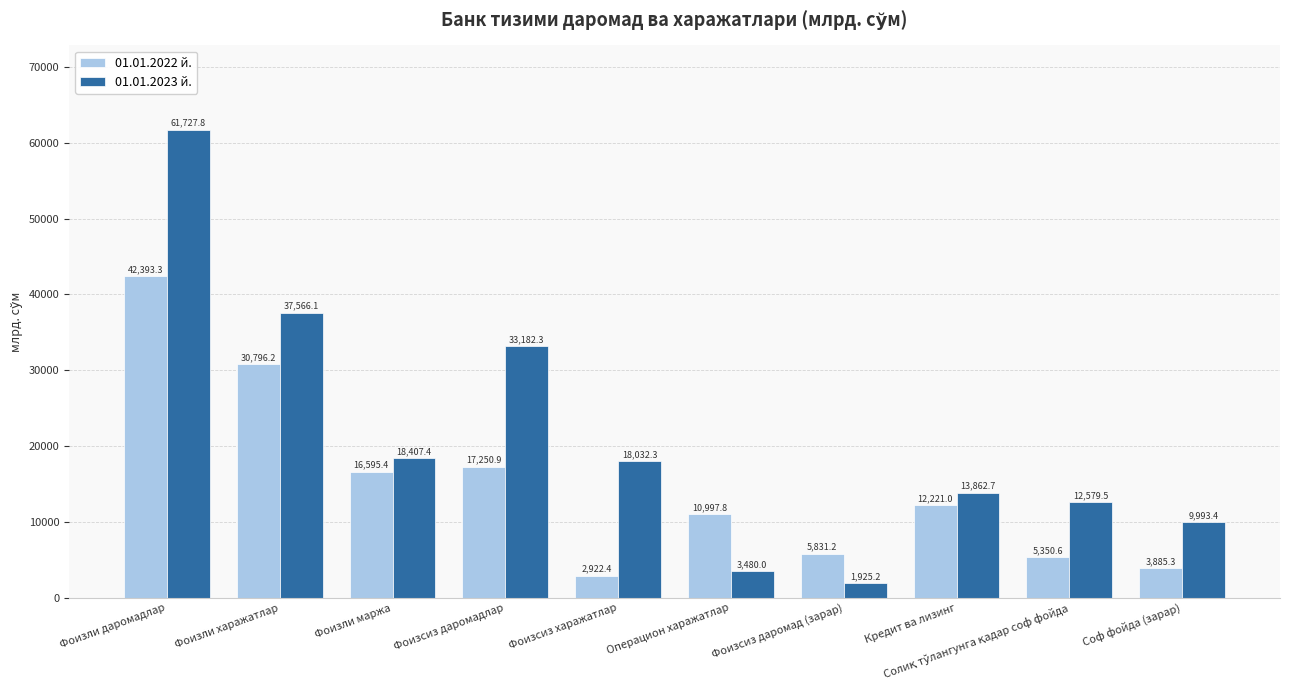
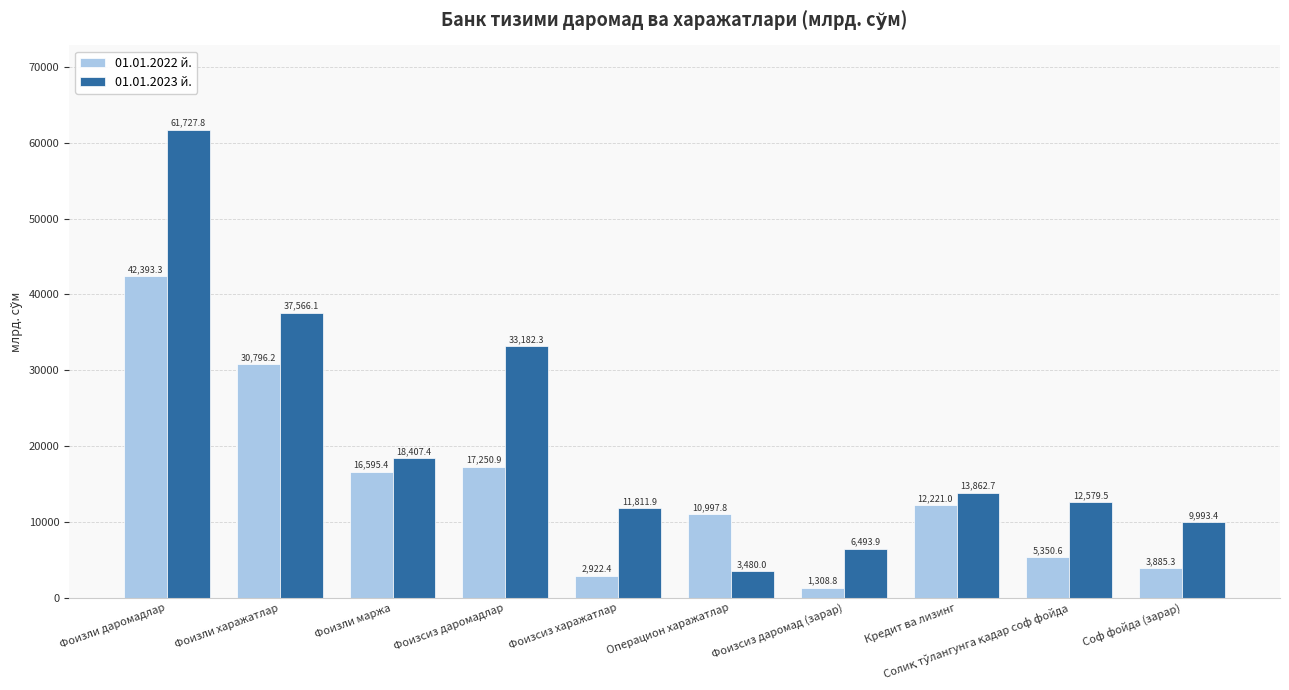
  {
    "01.01.2022 й.": {
      "Фоизли даромадлар": "42,393.3",
      "Фоизли харажатлар": "30,796.2",
      "Фоизли маржа": "16,595.4",
      "Фоизсиз даромадлар": "17,250.9",
      "Фоизсиз харажатлар": "2,922.4",
      "Операцион харажатлар": "10,997.8",
-     "Фоизсиз даромад (зарар)": "5,831.2",
+     "Фоизсиз даромад (зарар)": "1,308.8",
      "Кредит ва лизинг": "12,221.0",
      "Солиқ тўлангунга қадар соф фойда": "5,350.6",
      "Соф фойда (зарар)": "3,885.3"
    },
    "01.01.2023 й.": {
      "Фоизли даромадлар": "61,727.8",
      "Фоизли харажатлар": "37,566.1",
      "Фоизли маржа": "18,407.4",
      "Фоизсиз даромадлар": "33,182.3",
-     "Фоизсиз харажатлар": "18,032.3",
+     "Фоизсиз харажатлар": "11,811.9",
      "Операцион харажатлар": "3,480.0",
-     "Фоизсиз даромад (зарар)": "1,925.2",
+     "Фоизсиз даромад (зарар)": "6,493.9",
      "Кредит ва лизинг": "13,862.7",
      "Солиқ тўлангунга қадар соф фойда": "12,579.5",
      "Соф фойда (зарар)": "9,993.4"
    }
  }
